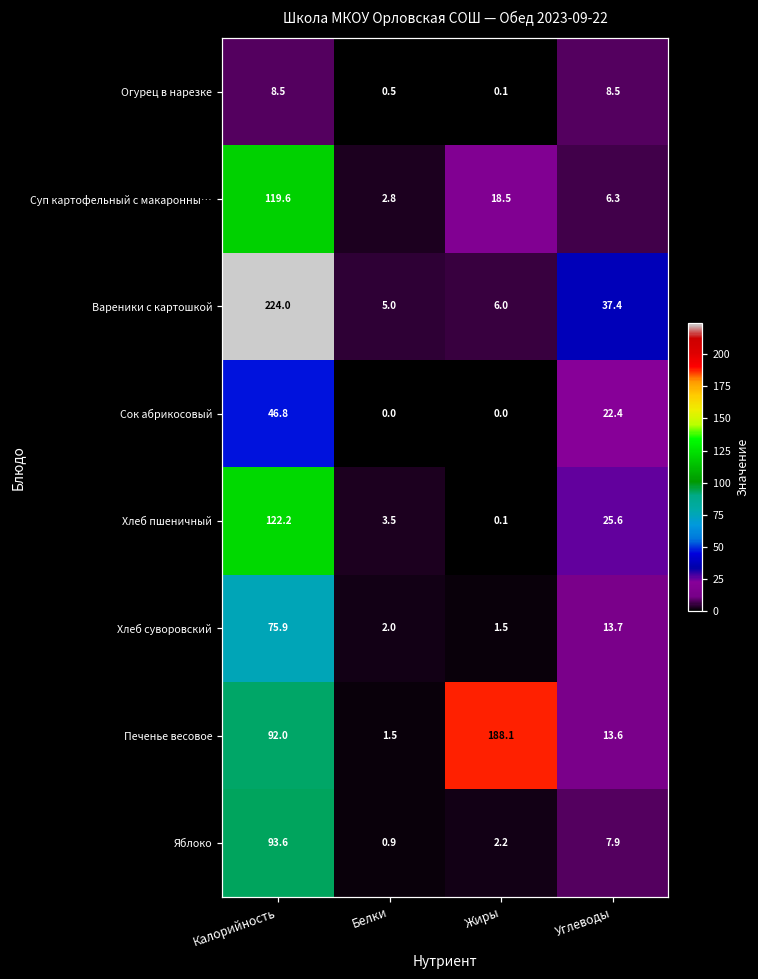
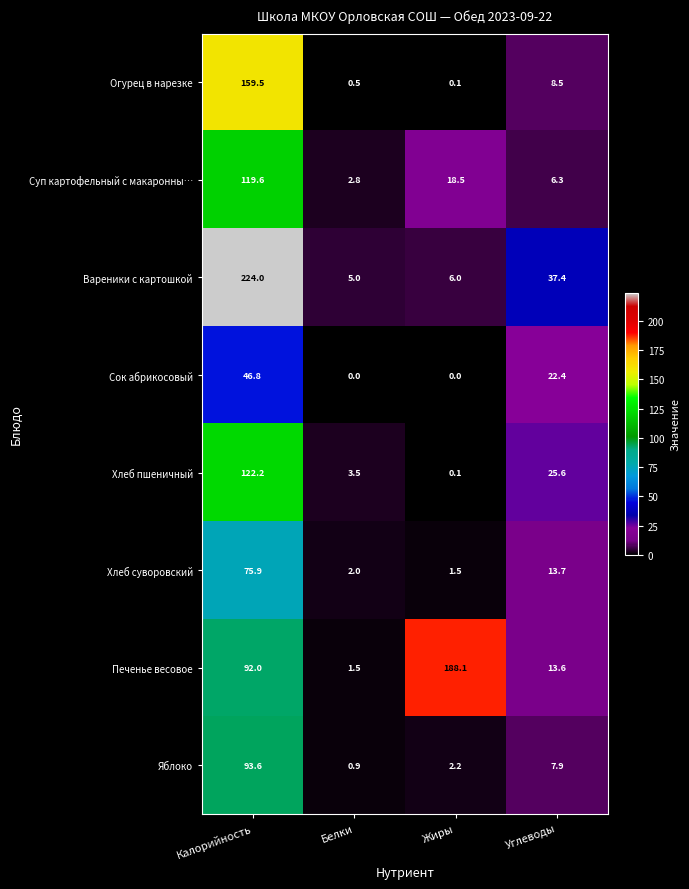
  {
    "Огурец в нарезке": {
-     "Калорийность": 8.5,
+     "Калорийность": 159.5,
      "Белки": 0.5,
      "Жиры": 0.1,
      "Углеводы": 8.5
    },
    "Суп картофельный с макаронны…": {
      "Калорийность": 119.6,
      "Белки": 2.8,
      "Жиры": 18.5,
      "Углеводы": 6.3
    },
    "Вареники с картошкой": {
      "Калорийность": 224.0,
      "Белки": 5.0,
      "Жиры": 6.0,
      "Углеводы": 37.4
    },
    "Сок абрикосовый": {
      "Калорийность": 46.8,
      "Белки": 0.0,
      "Жиры": 0.0,
      "Углеводы": 22.4
    },
    "Хлеб пшеничный": {
      "Калорийность": 122.2,
      "Белки": 3.5,
      "Жиры": 0.1,
      "Углеводы": 25.6
    },
    "Хлеб суворовский": {
      "Калорийность": 75.9,
      "Белки": 2.0,
      "Жиры": 1.5,
      "Углеводы": 13.7
    },
    "Печенье весовое": {
      "Калорийность": 92.0,
      "Белки": 1.5,
      "Жиры": 188.1,
      "Углеводы": 13.6
    },
    "Яблоко": {
      "Калорийность": 93.6,
      "Белки": 0.9,
      "Жиры": 2.2,
      "Углеводы": 7.9
    }
  }
